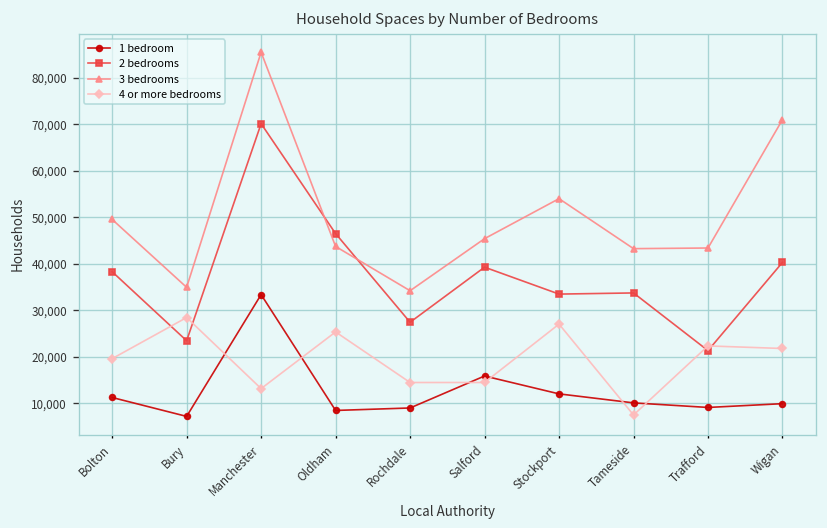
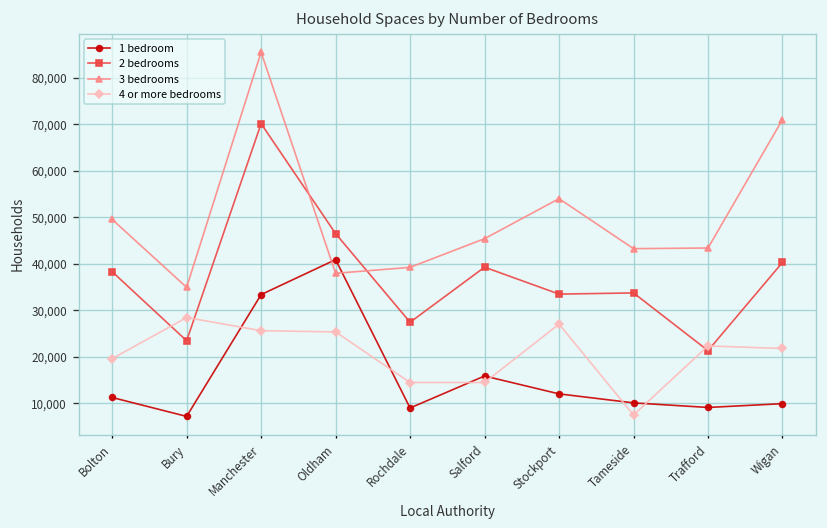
  {
    "1 bedroom": {
      "Bolton": "11,000",
      "Bury": "7,000",
      "Manchester": "33,000",
-     "Oldham": "8,000",
+     "Oldham": "41,000",
      "Rochdale": "9,000",
      "Salford": "16,000",
      "Stockport": "12,000",
      "Tameside": "10,000",
      "Trafford": "9,000",
      "Wigan": "10,000"
    },
    "2 bedrooms": {
      "Bolton": "38,000",
      "Bury": "23,000",
      "Manchester": "70,000",
      "Oldham": "47,000",
      "Rochdale": "27,000",
      "Salford": "39,000",
      "Stockport": "34,000",
      "Tameside": "34,000",
      "Trafford": "21,000",
      "Wigan": "40,000"
    },
    "3 bedrooms": {
      "Bolton": "50,000",
      "Bury": "35,000",
      "Manchester": "86,000",
-     "Oldham": "44,000",
-     "Rochdale": "34,000",
+     "Oldham": "38,000",
+     "Rochdale": "39,000",
      "Salford": "45,000",
      "Stockport": "54,000",
      "Tameside": "43,000",
      "Trafford": "43,000",
      "Wigan": "71,000"
    },
    "4 or more bedrooms": {
      "Bolton": "20,000",
      "Bury": "28,000",
-     "Manchester": "13,000",
+     "Manchester": "26,000",
      "Oldham": "25,000",
      "Rochdale": "14,000",
      "Salford": "14,000",
      "Stockport": "27,000",
      "Tameside": "8,000",
      "Trafford": "22,000",
      "Wigan": "22,000"
    }
  }
